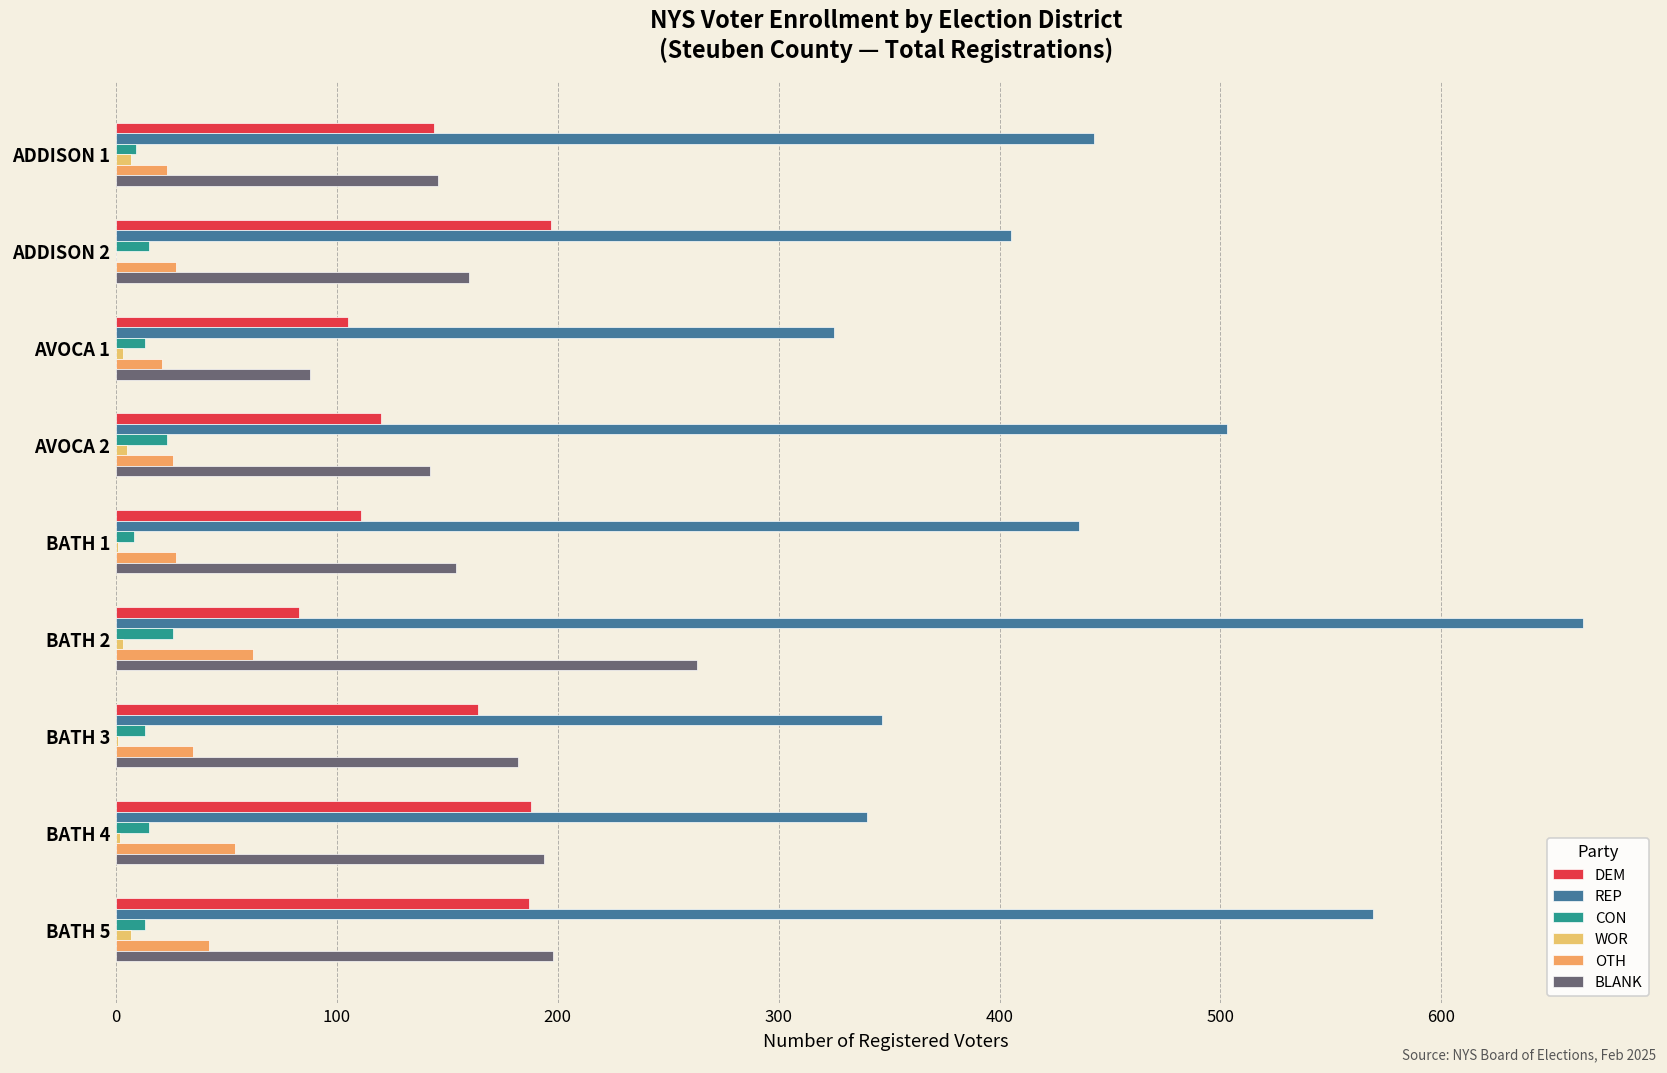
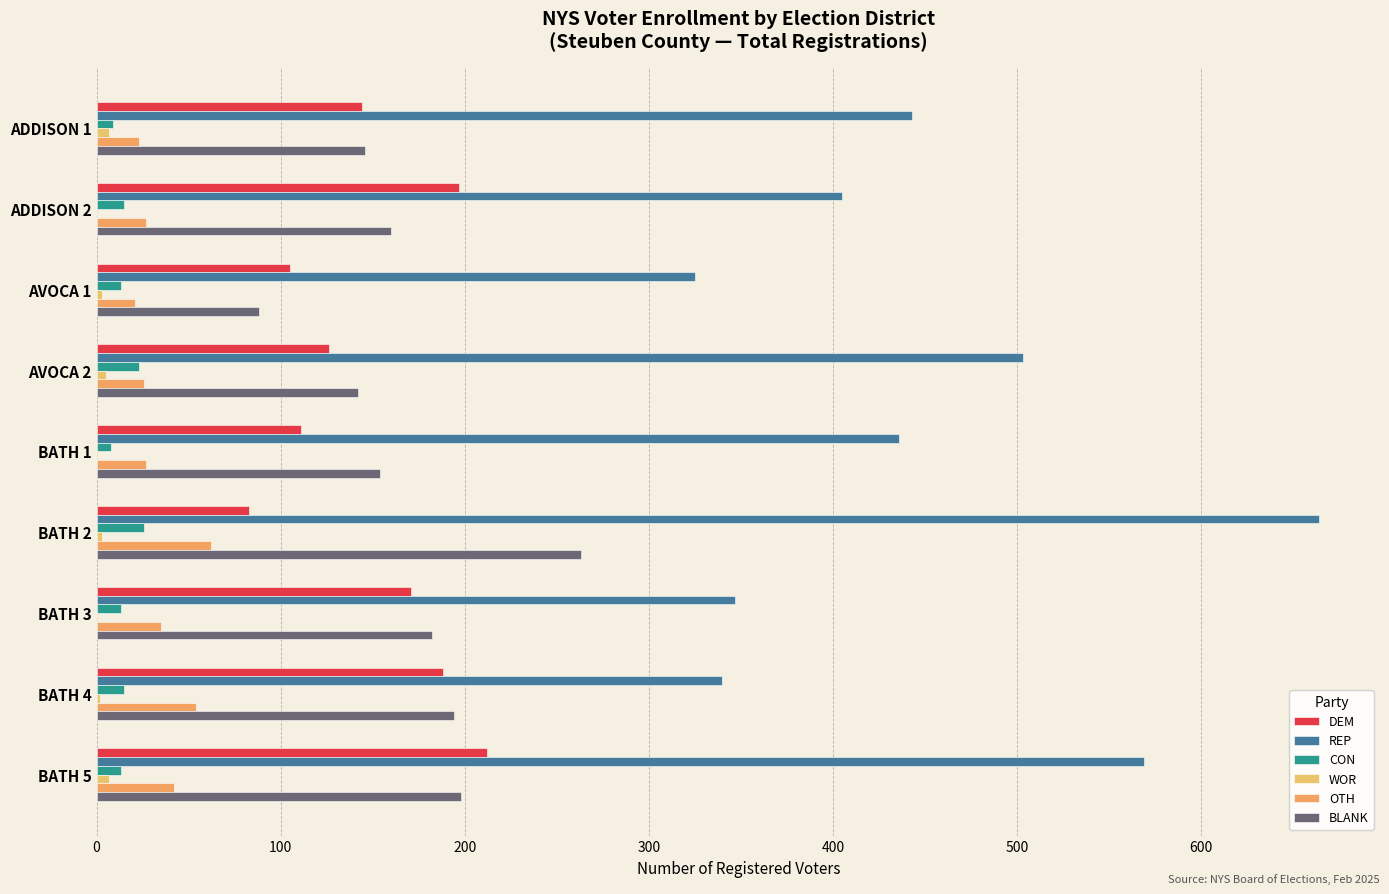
  {
    "DEM": {
      "ADDISON 1": 144,
      "ADDISON 2": 197,
      "AVOCA 1": 105,
-     "AVOCA 2": 120,
+     "AVOCA 2": 126,
      "BATH 1": 111,
      "BATH 2": 83,
-     "BATH 3": 164,
+     "BATH 3": 171,
      "BATH 4": 188,
-     "BATH 5": 187
+     "BATH 5": 212
    }
  }
